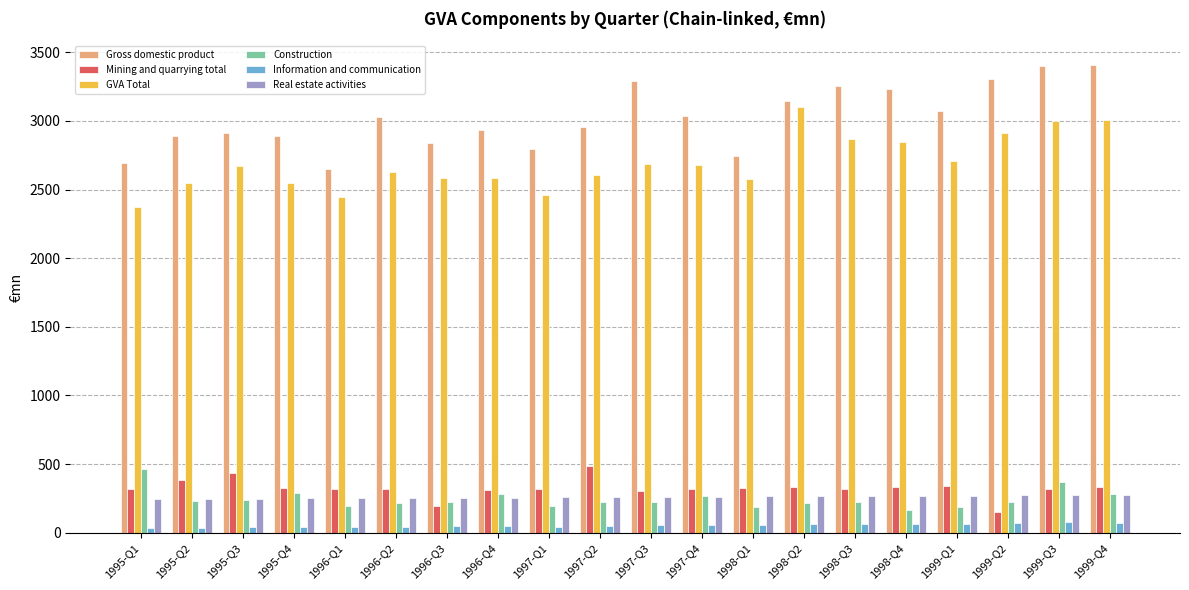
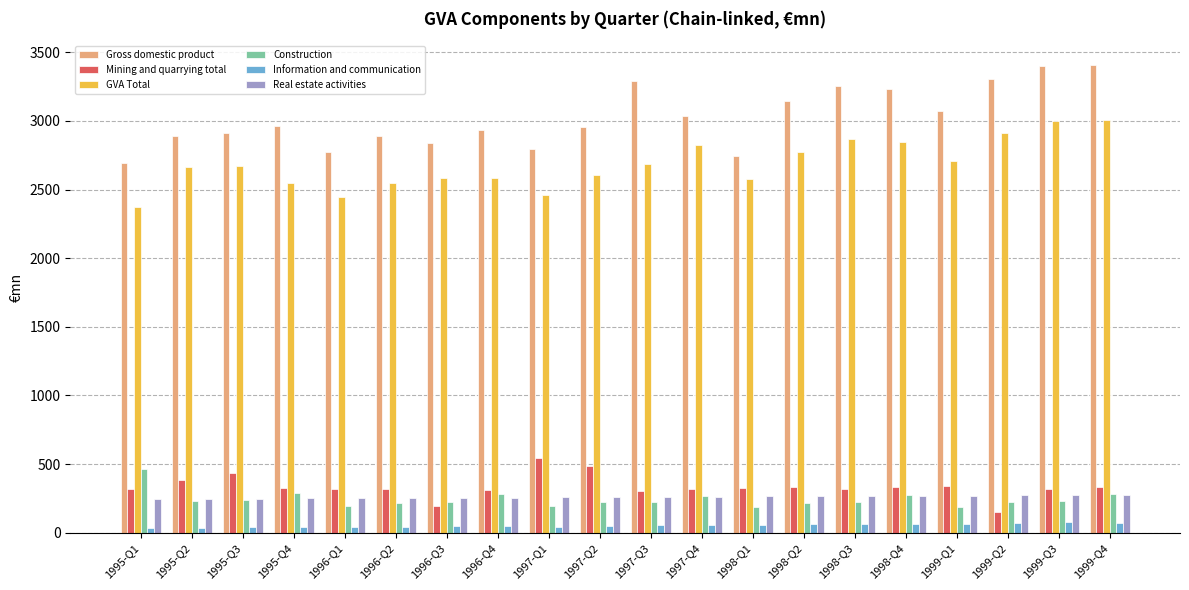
  {
    "Gross domestic product": {
      "1995-Q1": 2690,
      "1995-Q2": 2890,
      "1995-Q3": 2910,
-     "1995-Q4": 2890,
-     "1996-Q1": 2650,
-     "1996-Q2": 3030,
+     "1995-Q4": 2970,
+     "1996-Q1": 2780,
+     "1996-Q2": 2890,
      "1996-Q3": 2840,
      "1996-Q4": 2940,
      "1997-Q1": 2790,
      "1997-Q2": 2960,
      "1997-Q3": 3290,
      "1997-Q4": 3040,
      "1998-Q1": 2740,
      "1998-Q2": 3140,
      "1998-Q3": 3250,
      "1998-Q4": 3230,
      "1999-Q1": 3070,
      "1999-Q2": 3300,
      "1999-Q3": 3400,
      "1999-Q4": 3410
    },
    "Mining and quarrying total": {
      "1995-Q1": 320,
      "1995-Q2": 390,
      "1995-Q3": 430,
      "1995-Q4": 320,
      "1996-Q1": 320,
      "1996-Q2": 320,
      "1996-Q3": 190,
      "1996-Q4": 310,
-     "1997-Q1": 320,
+     "1997-Q1": 540,
      "1997-Q2": 480,
      "1997-Q3": 300,
      "1997-Q4": 320,
      "1998-Q1": 320,
      "1998-Q2": 340,
      "1998-Q3": 320,
      "1998-Q4": 330,
      "1999-Q1": 340,
      "1999-Q2": 150,
      "1999-Q3": 320,
      "1999-Q4": 330
    },
    "GVA Total": {
      "1995-Q1": 2370,
-     "1995-Q2": 2550,
+     "1995-Q2": 2660,
      "1995-Q3": 2670,
      "1995-Q4": 2550,
      "1996-Q1": 2440,
-     "1996-Q2": 2630,
+     "1996-Q2": 2550,
      "1996-Q3": 2580,
      "1996-Q4": 2580,
      "1997-Q1": 2460,
      "1997-Q2": 2610,
      "1997-Q3": 2690,
-     "1997-Q4": 2680,
+     "1997-Q4": 2820,
      "1998-Q1": 2580,
-     "1998-Q2": 3100,
+     "1998-Q2": 2770,
      "1998-Q3": 2870,
      "1998-Q4": 2850,
      "1999-Q1": 2710,
      "1999-Q2": 2920,
      "1999-Q3": 3000,
      "1999-Q4": 3000
    },
    "Construction": {
      "1995-Q1": 460,
      "1995-Q2": 230,
      "1995-Q3": 240,
      "1995-Q4": 290,
      "1996-Q1": 200,
      "1996-Q2": 220,
      "1996-Q3": 230,
      "1996-Q4": 280,
      "1997-Q1": 190,
      "1997-Q2": 220,
      "1997-Q3": 220,
      "1997-Q4": 270,
      "1998-Q1": 180,
      "1998-Q2": 220,
      "1998-Q3": 220,
-     "1998-Q4": 160,
+     "1998-Q4": 270,
      "1999-Q1": 190,
      "1999-Q2": 220,
-     "1999-Q3": 370,
+     "1999-Q3": 230,
      "1999-Q4": 280
    }
  }
